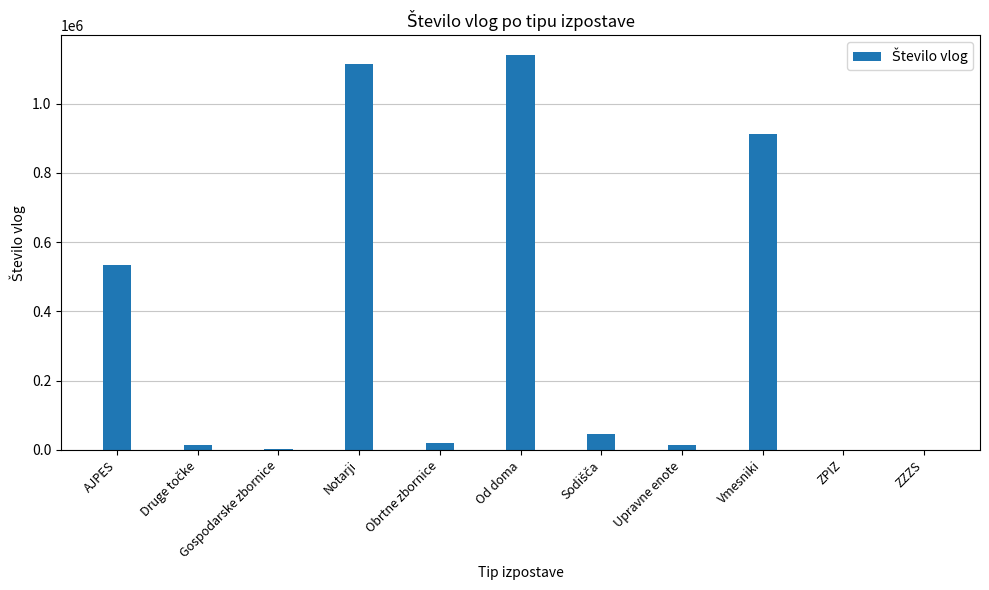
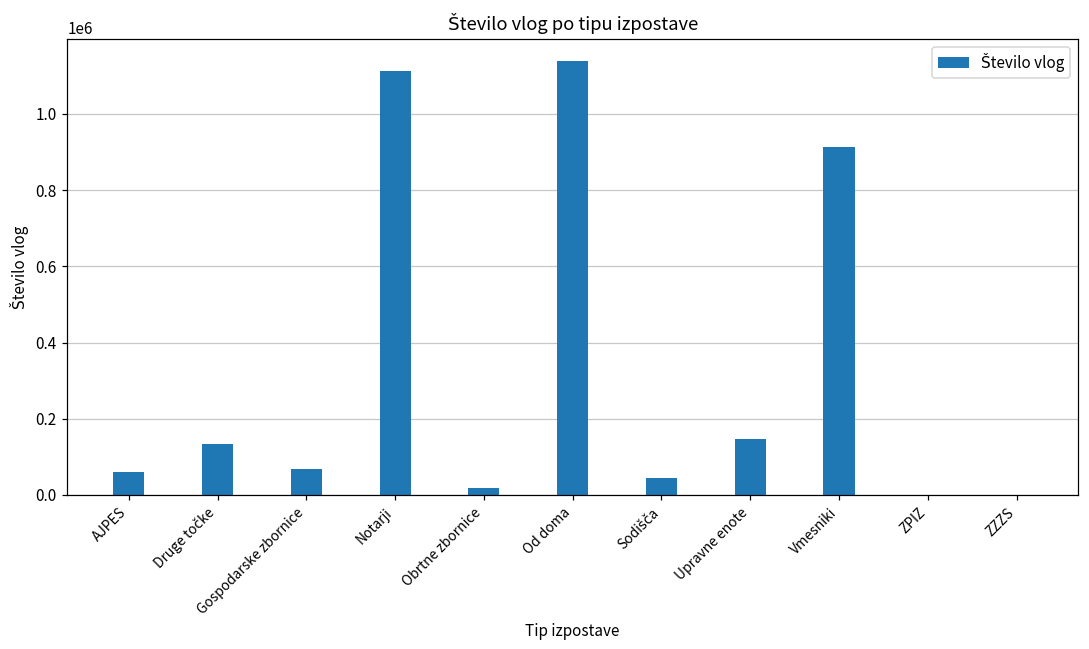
  {
-   "AJPES": 530000,
-   "Druge točke": 20000,
-   "Gospodarske zbornice": 0,
+   "AJPES": 60000,
+   "Druge točke": 130000,
+   "Gospodarske zbornice": 70000,
    "Notarji": 1110000,
    "Obrtne zbornice": 20000,
    "Od doma": 1140000,
    "Sodišča": 50000,
-   "Upravne enote": 10000,
+   "Upravne enote": 150000,
    "Vmesniki": 910000
  }
